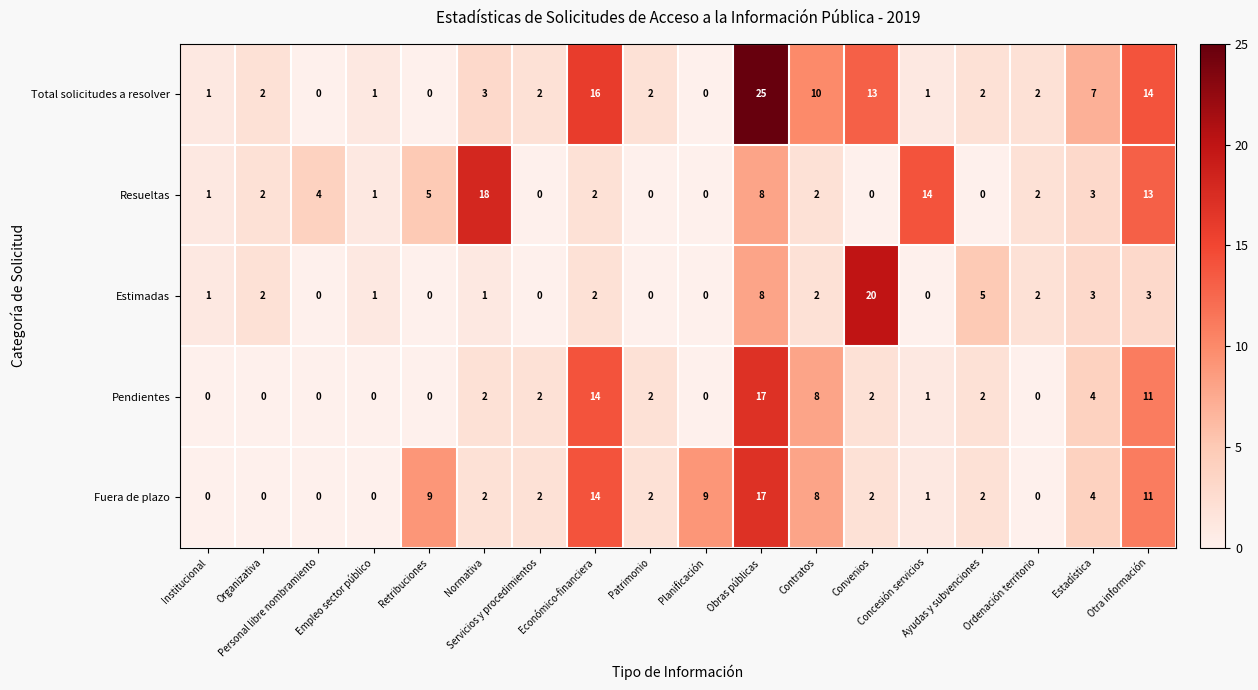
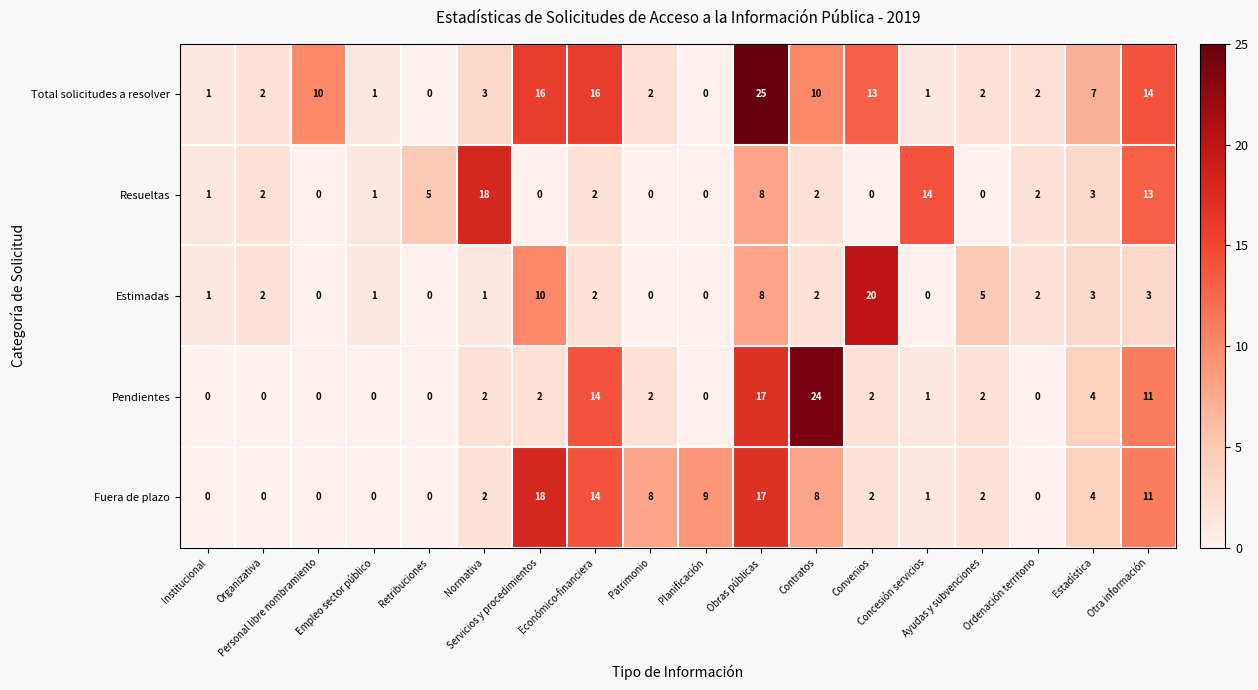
  {
    "Total solicitudes a resolver": {
      "Institucional": 1,
      "Organizativa": 2,
-     "Personal libre nombramiento": 0,
+     "Personal libre nombramiento": 10,
      "Empleo sector público": 1,
      "Retribuciones": 0,
      "Normativa": 3,
-     "Servicios y procedimientos": 2,
+     "Servicios y procedimientos": 16,
      "Económico-financiera": 16,
      "Patrimonio": 2,
      "Planificación": 0,
      "Obras públicas": 25,
      "Contratos": 10,
      "Convenios": 13,
      "Concesión servicios": 1,
      "Ayudas y subvenciones": 2,
      "Ordenación territorio": 2,
      "Estadística": 7,
      "Otra información": 14
    },
    "Resueltas": {
      "Institucional": 1,
      "Organizativa": 2,
-     "Personal libre nombramiento": 4,
+     "Personal libre nombramiento": 0,
      "Empleo sector público": 1,
      "Retribuciones": 5,
      "Normativa": 18,
      "Servicios y procedimientos": 0,
      "Económico-financiera": 2,
      "Patrimonio": 0,
      "Planificación": 0,
      "Obras públicas": 8,
      "Contratos": 2,
      "Convenios": 0,
      "Concesión servicios": 14,
      "Ayudas y subvenciones": 0,
      "Ordenación territorio": 2,
      "Estadística": 3,
      "Otra información": 13
    },
    "Estimadas": {
      "Institucional": 1,
      "Organizativa": 2,
      "Personal libre nombramiento": 0,
      "Empleo sector público": 1,
      "Retribuciones": 0,
      "Normativa": 1,
-     "Servicios y procedimientos": 0,
+     "Servicios y procedimientos": 10,
      "Económico-financiera": 2,
      "Patrimonio": 0,
      "Planificación": 0,
      "Obras públicas": 8,
      "Contratos": 2,
      "Convenios": 20,
      "Concesión servicios": 0,
      "Ayudas y subvenciones": 5,
      "Ordenación territorio": 2,
      "Estadística": 3,
      "Otra información": 3
    },
    "Pendientes": {
      "Institucional": 0,
      "Organizativa": 0,
      "Personal libre nombramiento": 0,
      "Empleo sector público": 0,
      "Retribuciones": 0,
      "Normativa": 2,
      "Servicios y procedimientos": 2,
      "Económico-financiera": 14,
      "Patrimonio": 2,
      "Planificación": 0,
      "Obras públicas": 17,
-     "Contratos": 8,
+     "Contratos": 24,
      "Convenios": 2,
      "Concesión servicios": 1,
      "Ayudas y subvenciones": 2,
      "Ordenación territorio": 0,
      "Estadística": 4,
      "Otra información": 11
    },
    "Fuera de plazo": {
      "Institucional": 0,
      "Organizativa": 0,
      "Personal libre nombramiento": 0,
      "Empleo sector público": 0,
-     "Retribuciones": 9,
+     "Retribuciones": 0,
      "Normativa": 2,
-     "Servicios y procedimientos": 2,
+     "Servicios y procedimientos": 18,
      "Económico-financiera": 14,
-     "Patrimonio": 2,
+     "Patrimonio": 8,
      "Planificación": 9,
      "Obras públicas": 17,
      "Contratos": 8,
      "Convenios": 2,
      "Concesión servicios": 1,
      "Ayudas y subvenciones": 2,
      "Ordenación territorio": 0,
      "Estadística": 4,
      "Otra información": 11
    }
  }
